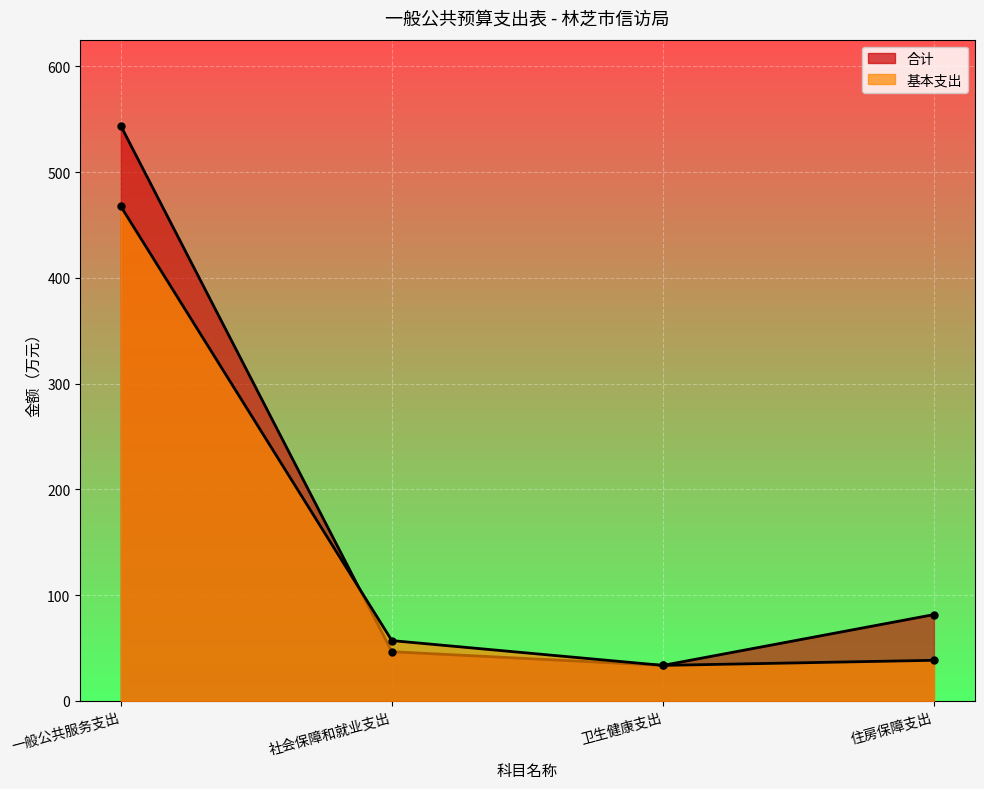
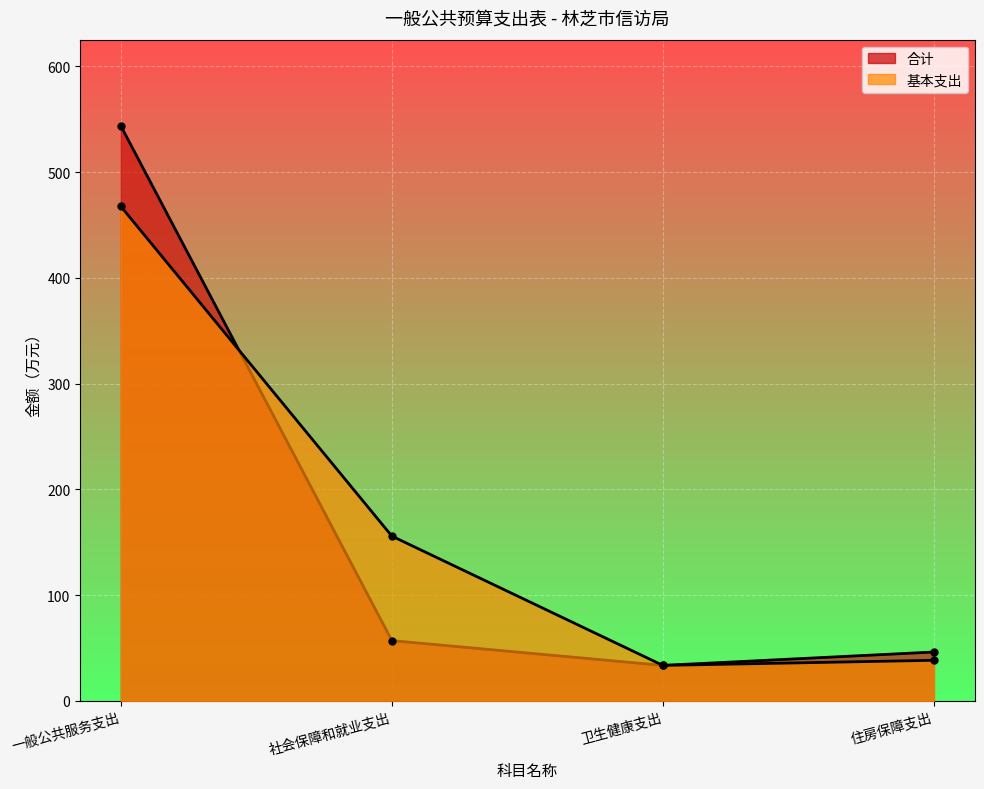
  {
    "合计": {
      "一般公共服务支出": 544,
-     "社会保障和就业支出": 47,
-     "住房保障支出": 82
+     "社会保障和就业支出": 57,
+     "住房保障支出": 46
    },
    "基本支出": {
      "一般公共服务支出": 468,
-     "社会保障和就业支出": 57,
+     "社会保障和就业支出": 156,
      "住房保障支出": 38
    }
  }
